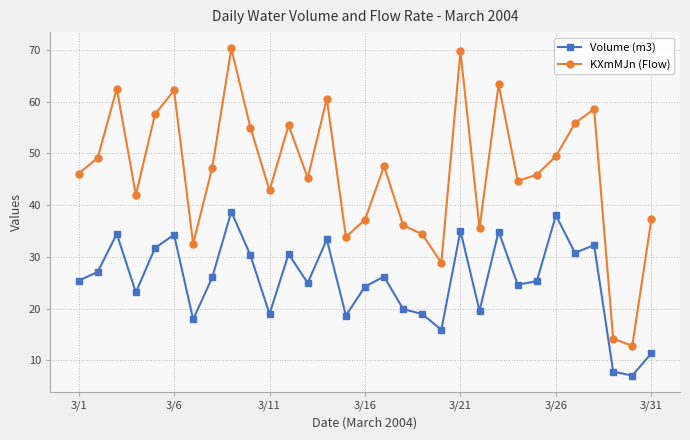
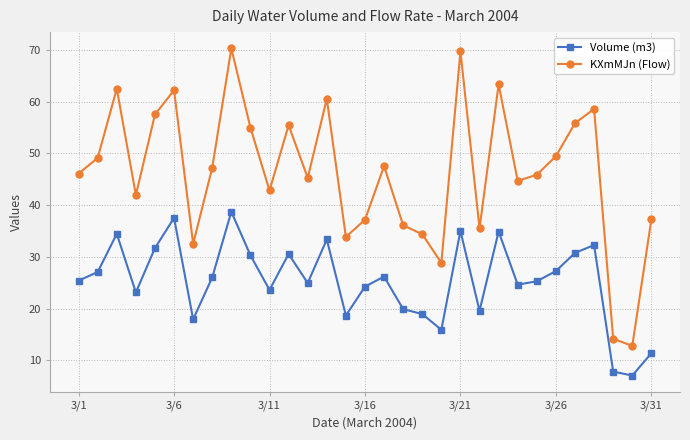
  {
    "Volume (m3)": {
      "3/1": 25,
-     "3/6": 34,
-     "3/11": 19,
+     "3/6": 38,
+     "3/11": 24,
      "3/16": 24,
      "3/21": 35,
-     "3/26": 38,
+     "3/26": 27,
      "3/31": 11
    },
    "KXmMJn (Flow)": {
      "3/1": 46,
      "3/6": 62,
      "3/11": 43,
      "3/16": 37,
      "3/21": 70,
      "3/26": 49,
      "3/31": 37
    }
  }
